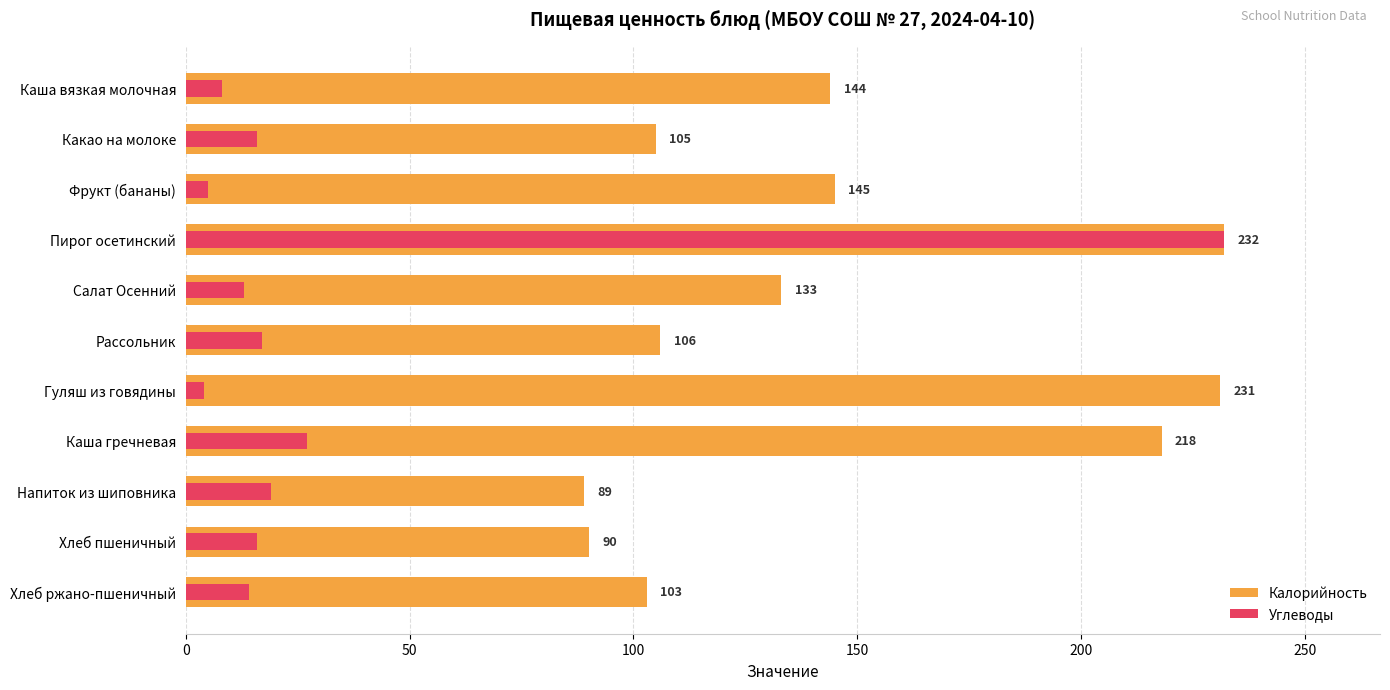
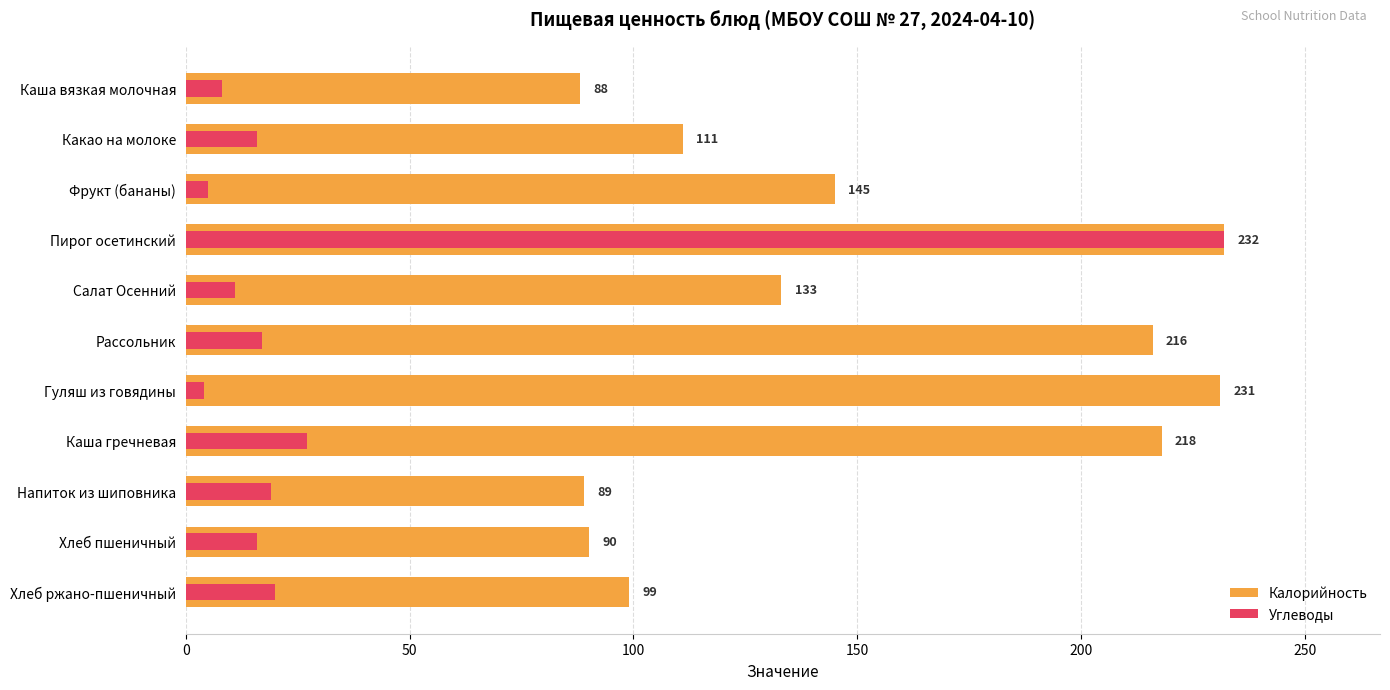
  {
    "Калорийность": {
-     "Каша вязкая молочная": 144,
-     "Какао на молоке": 105,
+     "Каша вязкая молочная": 88,
+     "Какао на молоке": 111,
      "Фрукт (бананы)": 145,
      "Пирог осетинский": 232,
      "Салат Осенний": 133,
-     "Рассольник": 106,
+     "Рассольник": 216,
      "Гуляш из говядины": 231,
      "Каша гречневая": 218,
      "Напиток из шиповника": 89,
      "Хлеб пшеничный": 90,
-     "Хлеб ржано-пшеничный": 103
+     "Хлеб ржано-пшеничный": 99
    },
    "Углеводы": {
-     "Салат Осенний": 13,
-     "Хлеб ржано-пшеничный": 14
+     "Салат Осенний": 11,
+     "Хлеб ржано-пшеничный": 20
    }
  }
